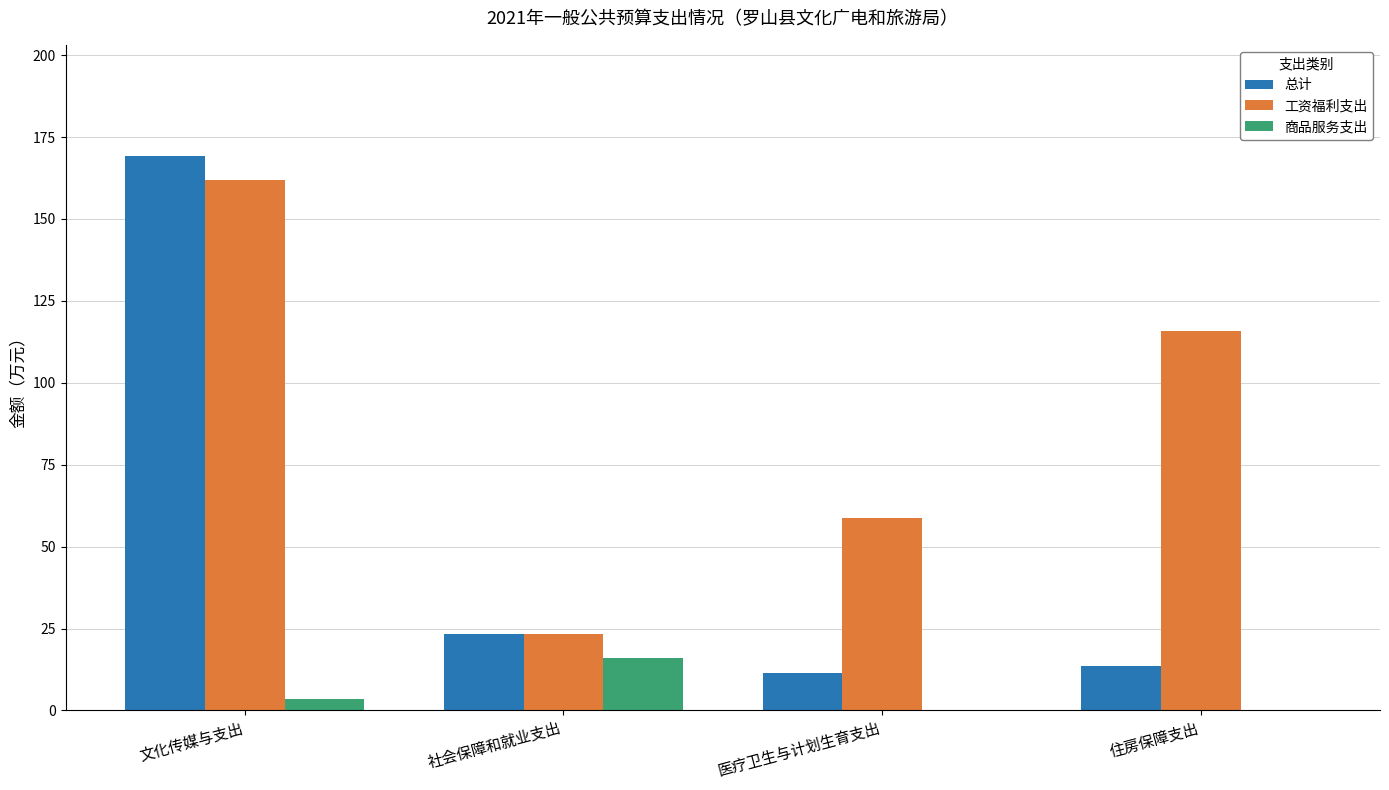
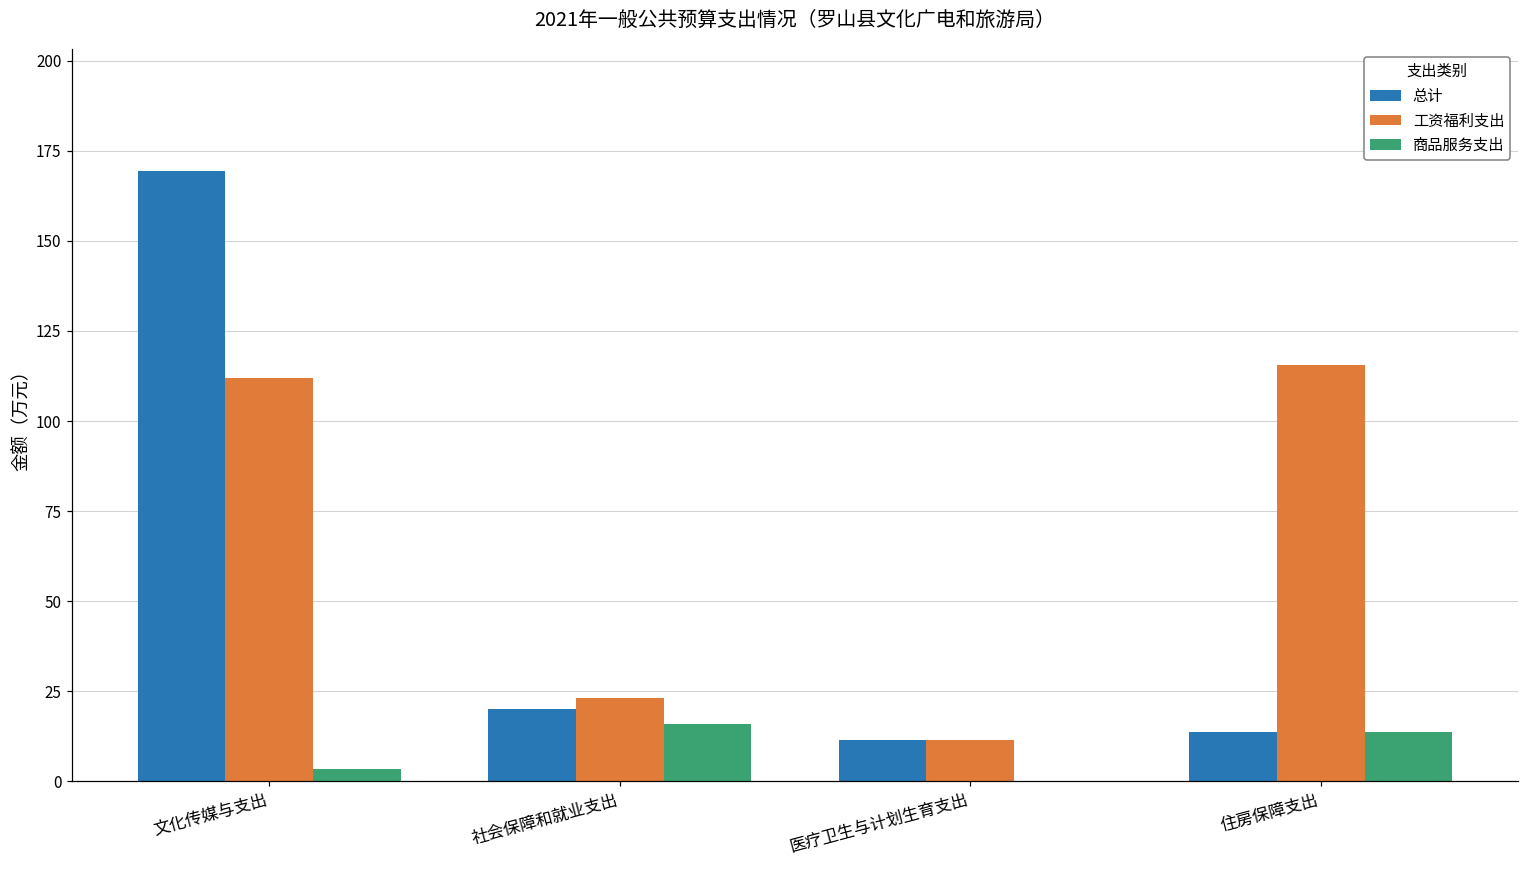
  {
    "总计": {
      "文化传媒与支出": 169,
-     "社会保障和就业支出": 23,
+     "社会保障和就业支出": 20,
      "医疗卫生与计划生育支出": 11,
      "住房保障支出": 14
    },
    "工资福利支出": {
-     "文化传媒与支出": 162,
+     "文化传媒与支出": 112,
      "社会保障和就业支出": 23,
-     "医疗卫生与计划生育支出": 59,
+     "医疗卫生与计划生育支出": 11,
      "住房保障支出": 116
    },
    "商品服务支出": {
      "文化传媒与支出": 4,
      "社会保障和就业支出": 16,
      "医疗卫生与计划生育支出": 0,
-     "住房保障支出": 0
+     "住房保障支出": 14
    }
  }
